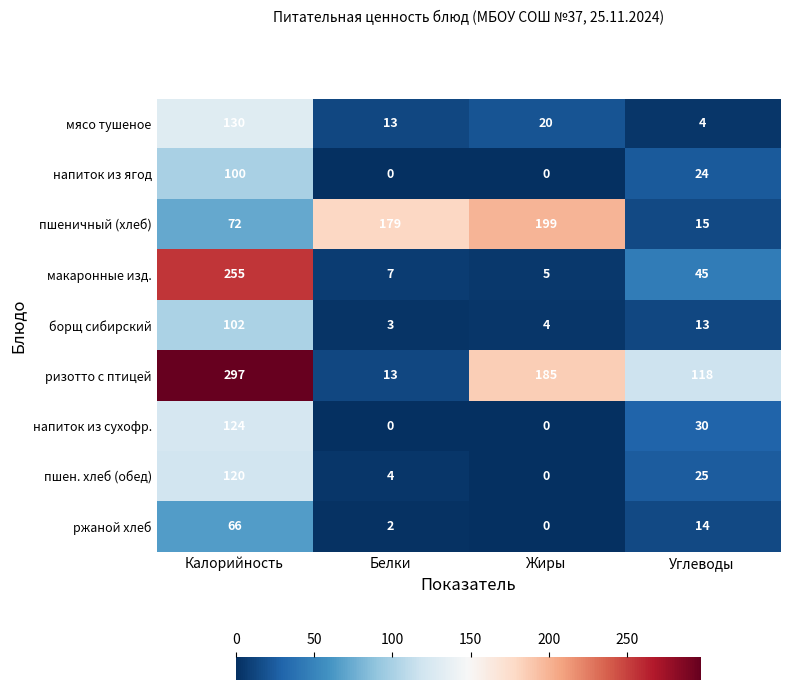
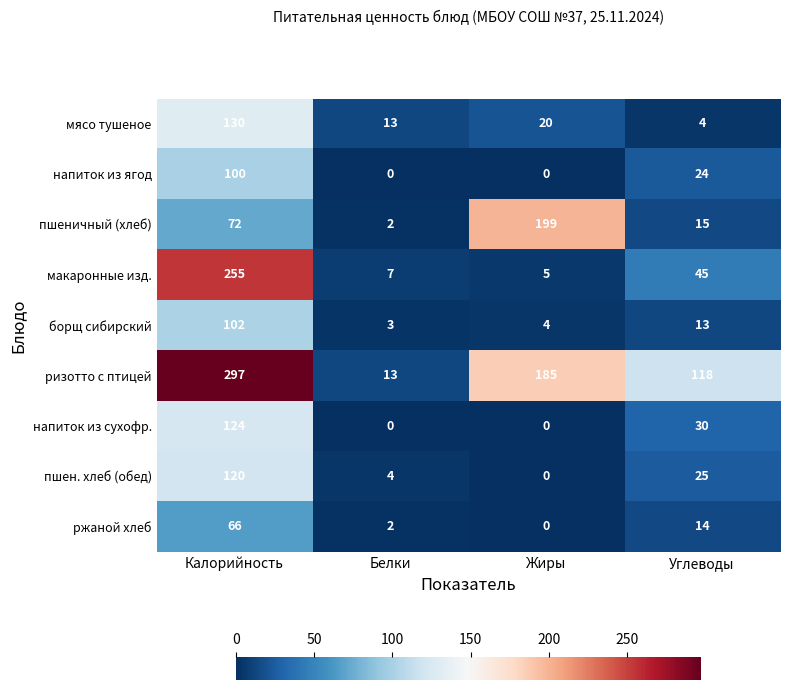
  {
    "мясо тушеное": {
      "Белки": 13,
      "Жиры": 20,
      "Углеводы": 4
    },
    "напиток из ягод": {
      "Калорийность": 100,
      "Белки": 0,
      "Жиры": 0,
      "Углеводы": 24
    },
    "пшеничный (хлеб)": {
      "Калорийность": 72,
-     "Белки": 179,
+     "Белки": 2,
      "Жиры": 199,
      "Углеводы": 15
    },
    "макаронные изд.": {
      "Калорийность": 255,
      "Белки": 7,
      "Жиры": 5,
      "Углеводы": 45
    },
    "борщ сибирский": {
      "Калорийность": 102,
      "Белки": 3,
      "Жиры": 4,
      "Углеводы": 13
    },
    "ризотто с птицей": {
      "Калорийность": 297,
      "Белки": 13,
      "Жиры": 185,
      "Углеводы": 118
    },
    "напиток из сухофр.": {
      "Белки": 0,
      "Жиры": 0,
      "Углеводы": 30
    },
    "пшен. хлеб (обед)": {
      "Белки": 4,
      "Жиры": 0,
      "Углеводы": 25
    },
    "ржаной хлеб": {
      "Калорийность": 66,
      "Белки": 2,
      "Жиры": 0,
      "Углеводы": 14
    }
  }
